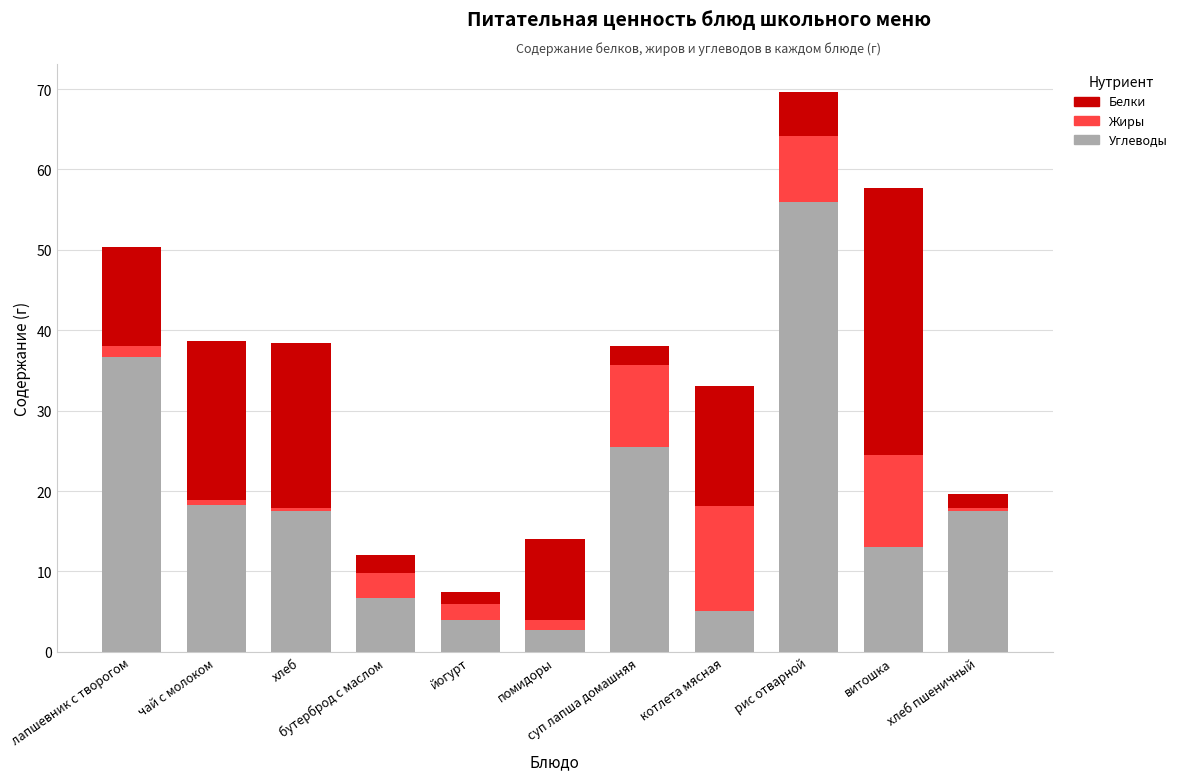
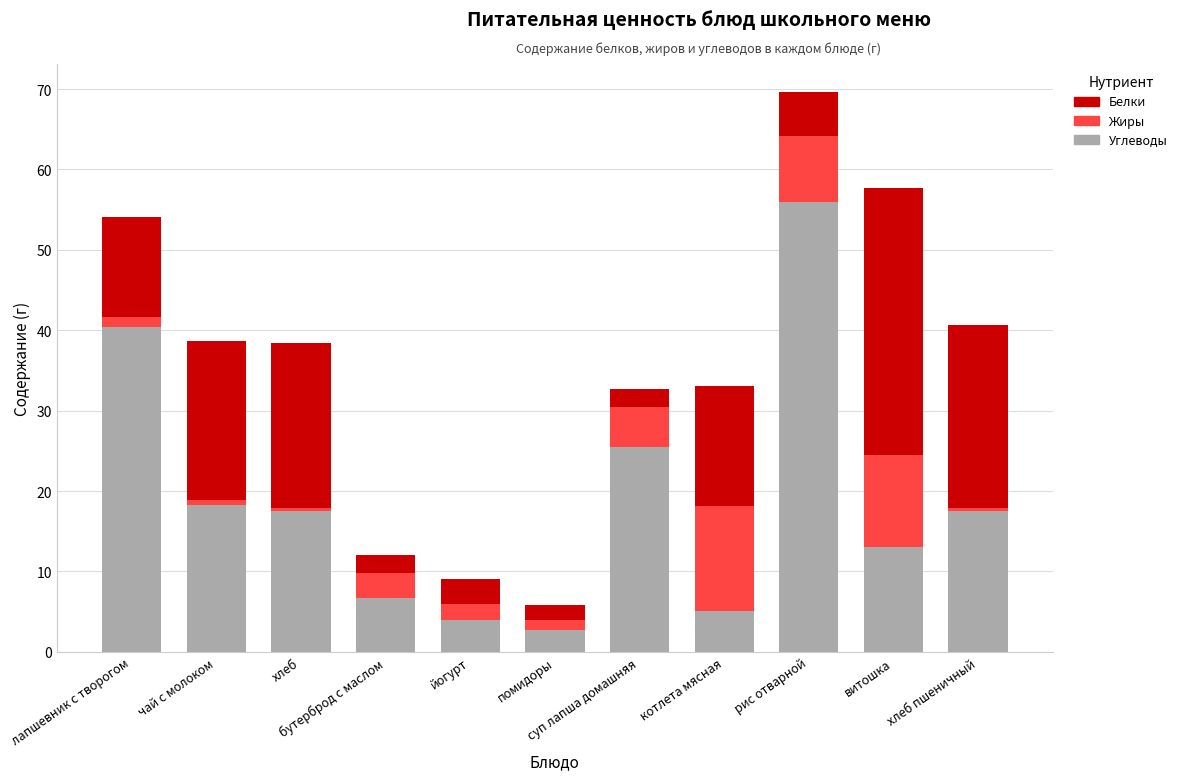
  {
    "Углеводы": {
-     "лапшевник с творогом": 37,
+     "лапшевник с творогом": 40,
      "чай с молоком": 18,
      "хлеб": 18,
      "бутерброд с маслом": 7,
      "йогурт": 4,
      "помидоры": 3,
      "суп лапша домашняя": 26,
      "котлета мясная": 5,
      "рис отварной": 56,
      "витошка": 13,
      "хлеб пшеничный": 18
    },
    "Жиры": {
      "лапшевник с творогом": 1,
      "чай с молоком": 1,
      "хлеб": 0,
      "бутерброд с маслом": 3,
      "йогурт": 2,
      "помидоры": 1,
-     "суп лапша домашняя": 10,
+     "суп лапша домашняя": 5,
      "котлета мясная": 13,
      "рис отварной": 8,
      "витошка": 12,
      "хлеб пшеничный": 0
    },
    "Белки": {
      "лапшевник с творогом": 12,
      "чай с молоком": 20,
      "хлеб": 21,
      "бутерброд с маслом": 2,
-     "йогурт": 2,
-     "помидоры": 10,
+     "йогурт": 3,
+     "помидоры": 2,
      "суп лапша домашняя": 2,
      "котлета мясная": 15,
      "рис отварной": 6,
      "витошка": 33,
-     "хлеб пшеничный": 2
+     "хлеб пшеничный": 23
    }
  }
